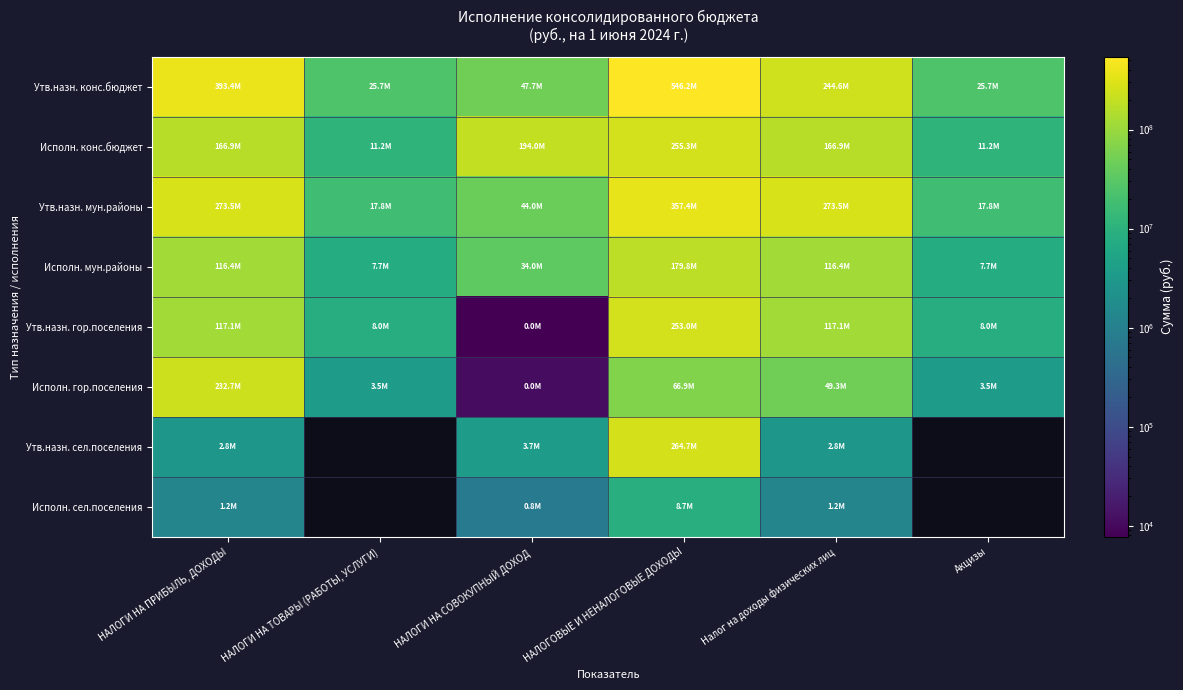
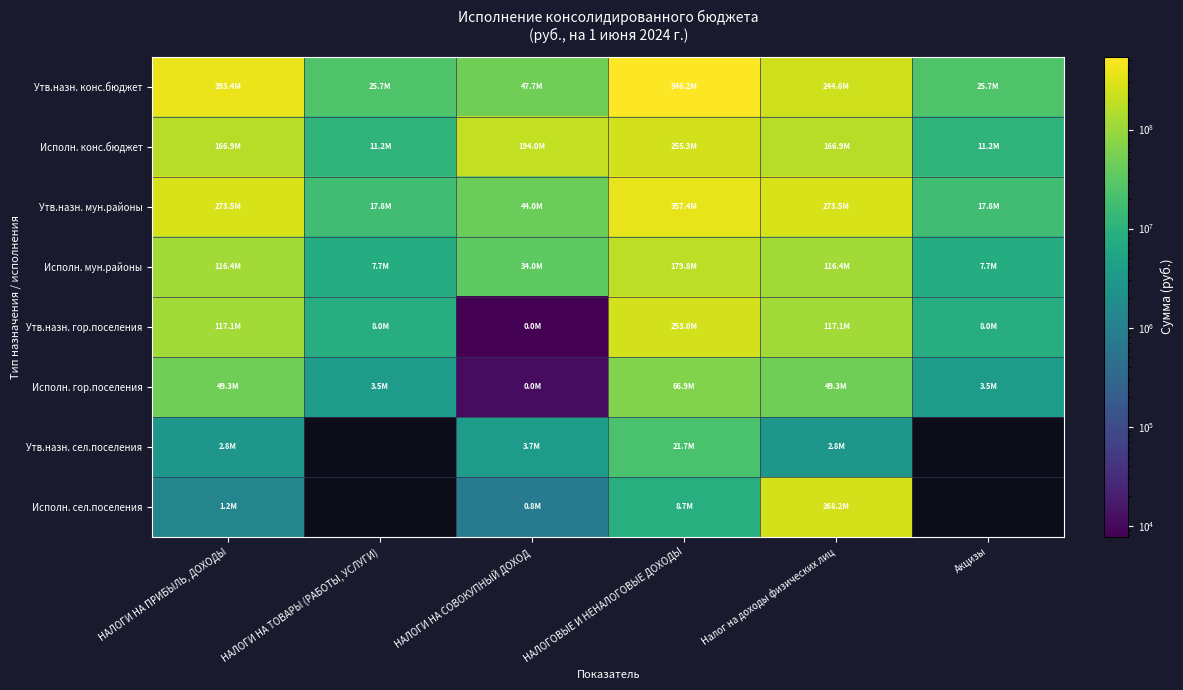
  {
    "Утв.назн. конс.бюджет": {
      "НАЛОГИ НА ПРИБЫЛЬ, ДОХОДЫ": "393.4M",
      "НАЛОГИ НА ТОВАРЫ (РАБОТЫ, УСЛУГИ)": "25.7M",
      "НАЛОГИ НА СОВОКУПНЫЙ ДОХОД": "47.7M",
      "НАЛОГОВЫЕ И НЕНАЛОГОВЫЕ ДОХОДЫ": "546.2M",
      "Налог на доходы физических лиц": "244.6M",
      "Акцизы": "25.7M"
    },
    "Исполн. конс.бюджет": {
      "НАЛОГИ НА ПРИБЫЛЬ, ДОХОДЫ": "166.9M",
      "НАЛОГИ НА ТОВАРЫ (РАБОТЫ, УСЛУГИ)": "11.2M",
      "НАЛОГИ НА СОВОКУПНЫЙ ДОХОД": "194.0M",
      "НАЛОГОВЫЕ И НЕНАЛОГОВЫЕ ДОХОДЫ": "255.3M",
      "Налог на доходы физических лиц": "166.9M",
      "Акцизы": "11.2M"
    },
    "Утв.назн. мун.районы": {
      "НАЛОГИ НА ПРИБЫЛЬ, ДОХОДЫ": "273.5M",
      "НАЛОГИ НА ТОВАРЫ (РАБОТЫ, УСЛУГИ)": "17.8M",
      "НАЛОГИ НА СОВОКУПНЫЙ ДОХОД": "44.0M",
      "НАЛОГОВЫЕ И НЕНАЛОГОВЫЕ ДОХОДЫ": "357.4M",
      "Налог на доходы физических лиц": "273.5M",
      "Акцизы": "17.8M"
    },
    "Исполн. мун.районы": {
      "НАЛОГИ НА ПРИБЫЛЬ, ДОХОДЫ": "116.4M",
      "НАЛОГИ НА ТОВАРЫ (РАБОТЫ, УСЛУГИ)": "7.7M",
      "НАЛОГИ НА СОВОКУПНЫЙ ДОХОД": "34.0M",
      "НАЛОГОВЫЕ И НЕНАЛОГОВЫЕ ДОХОДЫ": "179.8M",
      "Налог на доходы физических лиц": "116.4M",
      "Акцизы": "7.7M"
    },
    "Утв.назн. гор.поселения": {
      "НАЛОГИ НА ПРИБЫЛЬ, ДОХОДЫ": "117.1M",
      "НАЛОГИ НА ТОВАРЫ (РАБОТЫ, УСЛУГИ)": "8.0M",
      "НАЛОГИ НА СОВОКУПНЫЙ ДОХОД": "0.0M",
      "НАЛОГОВЫЕ И НЕНАЛОГОВЫЕ ДОХОДЫ": "253.0M",
      "Налог на доходы физических лиц": "117.1M",
      "Акцизы": "8.0M"
    },
    "Исполн. гор.поселения": {
-     "НАЛОГИ НА ПРИБЫЛЬ, ДОХОДЫ": "232.7M",
+     "НАЛОГИ НА ПРИБЫЛЬ, ДОХОДЫ": "49.3M",
      "НАЛОГИ НА ТОВАРЫ (РАБОТЫ, УСЛУГИ)": "3.5M",
      "НАЛОГИ НА СОВОКУПНЫЙ ДОХОД": "0.0M",
      "НАЛОГОВЫЕ И НЕНАЛОГОВЫЕ ДОХОДЫ": "66.9M",
      "Налог на доходы физических лиц": "49.3M",
      "Акцизы": "3.5M"
    },
    "Утв.назн. сел.поселения": {
      "НАЛОГИ НА ПРИБЫЛЬ, ДОХОДЫ": "2.8M",
      "НАЛОГИ НА СОВОКУПНЫЙ ДОХОД": "3.7M",
-     "НАЛОГОВЫЕ И НЕНАЛОГОВЫЕ ДОХОДЫ": "264.7M",
+     "НАЛОГОВЫЕ И НЕНАЛОГОВЫЕ ДОХОДЫ": "21.7M",
      "Налог на доходы физических лиц": "2.8M"
    },
    "Исполн. сел.поселения": {
      "НАЛОГИ НА ПРИБЫЛЬ, ДОХОДЫ": "1.2M",
      "НАЛОГИ НА СОВОКУПНЫЙ ДОХОД": "0.8M",
      "НАЛОГОВЫЕ И НЕНАЛОГОВЫЕ ДОХОДЫ": "8.7M",
-     "Налог на доходы физических лиц": "1.2M"
+     "Налог на доходы физических лиц": "268.2M"
    }
  }
